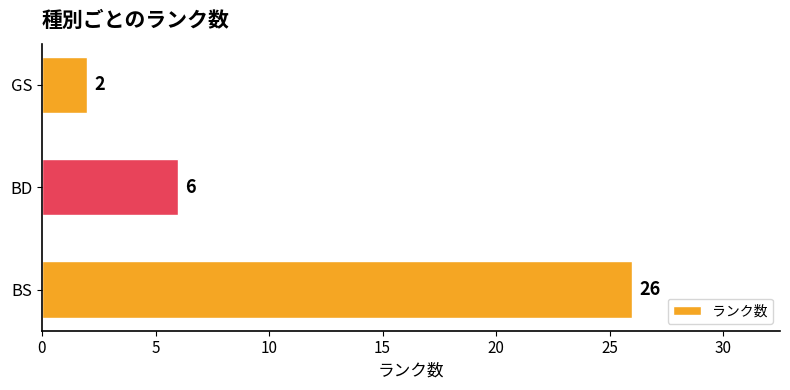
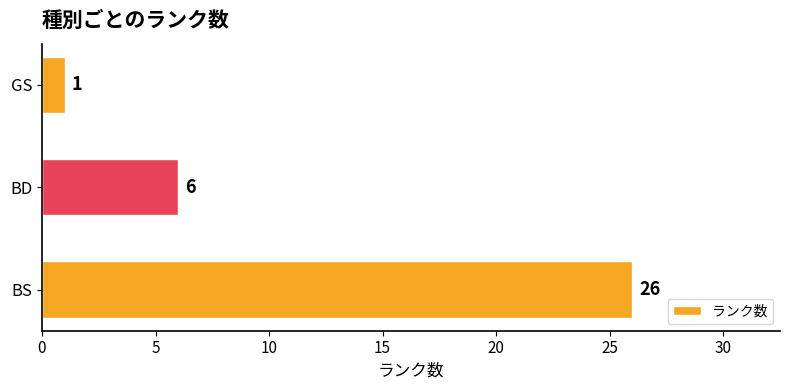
  {
-   "GS": 2,
+   "GS": 1,
    "BD": 6,
    "BS": 26
  }
